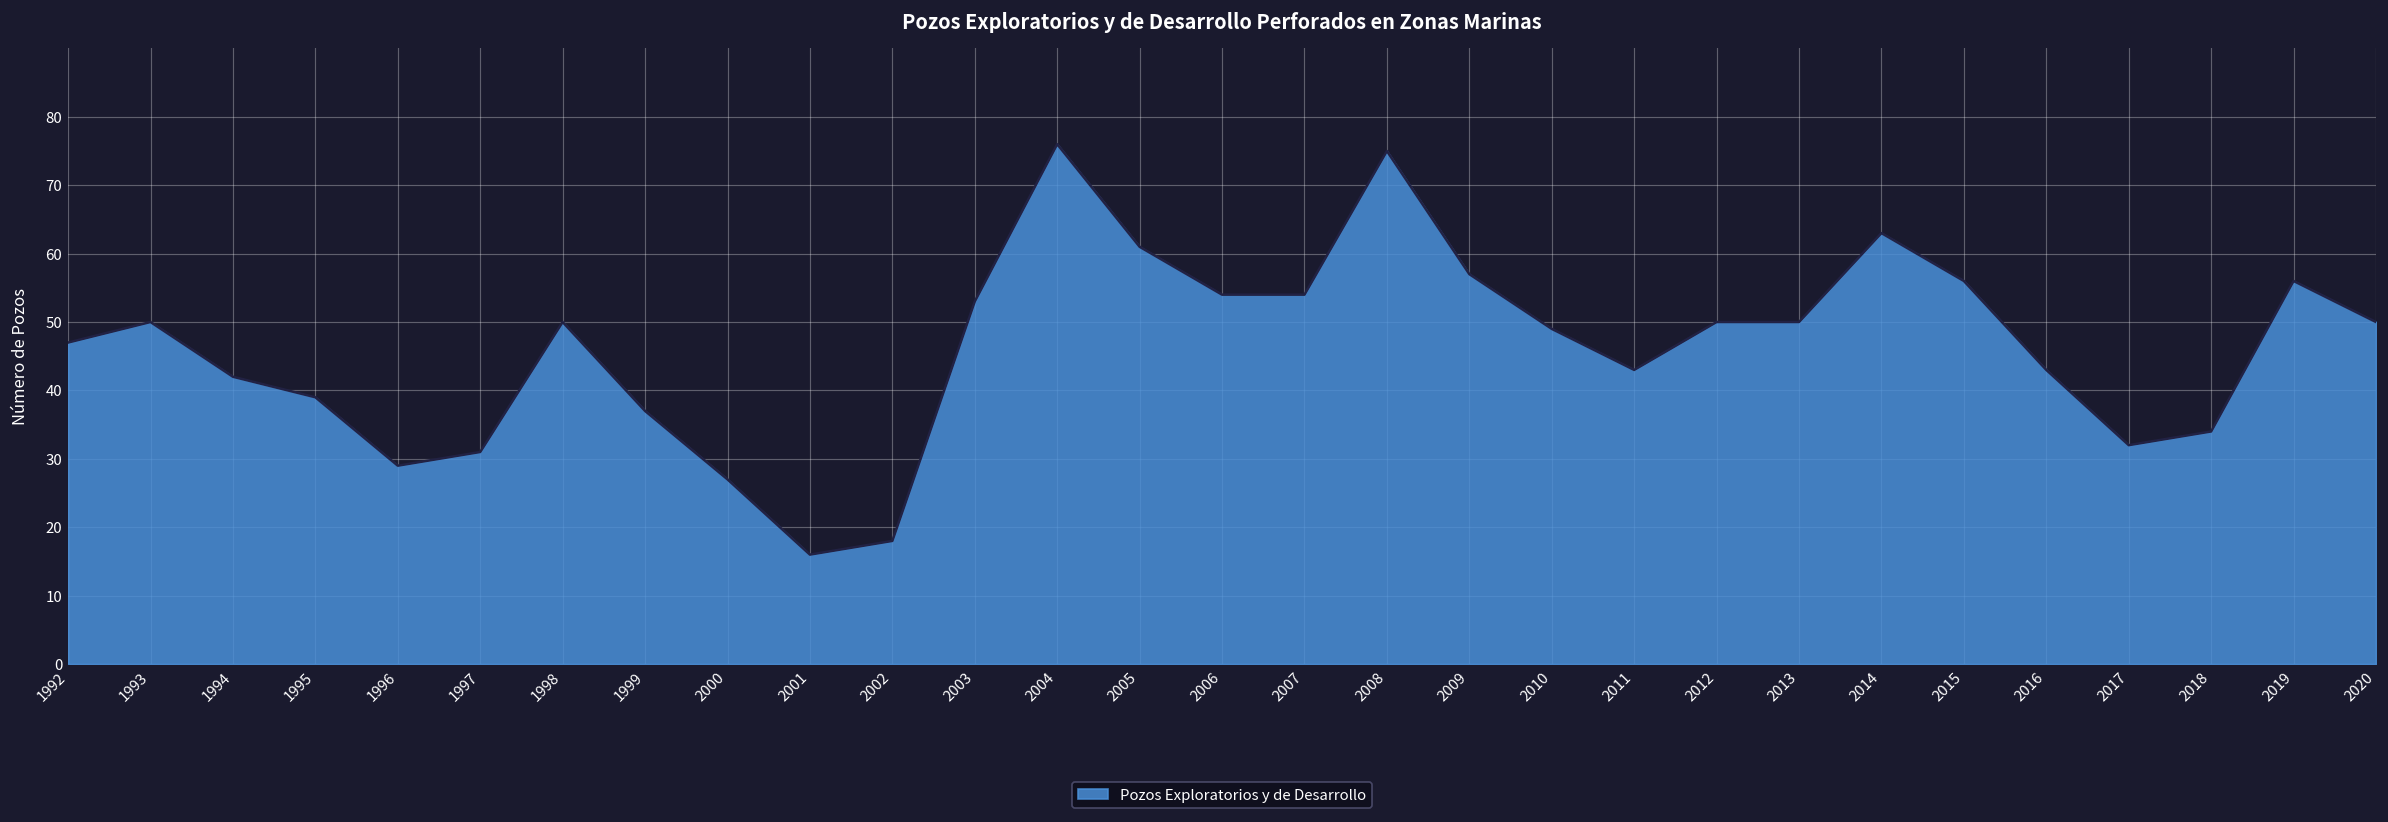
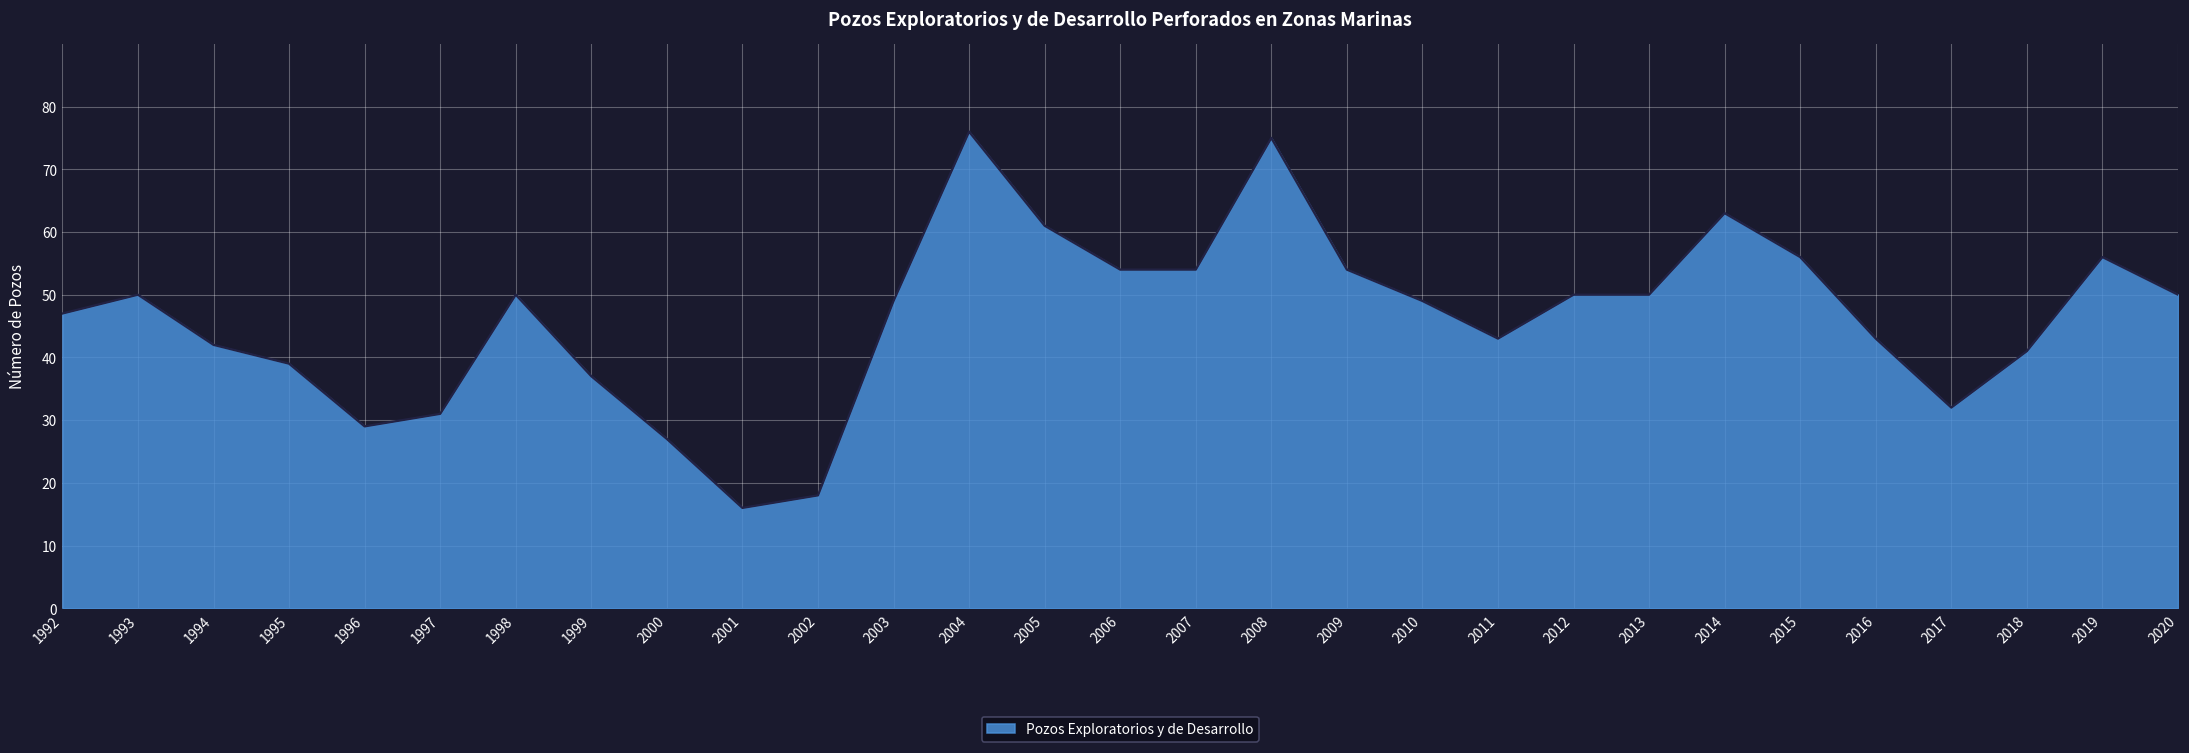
  {
    "1992": 47,
    "1993": 50,
    "1994": 42,
    "1995": 39,
    "1996": 29,
    "1997": 31,
    "1998": 50,
    "1999": 37,
    "2000": 27,
    "2001": 16,
    "2002": 18,
-   "2003": 53,
+   "2003": 49,
    "2004": 76,
    "2005": 61,
    "2006": 54,
    "2007": 54,
    "2008": 75,
-   "2009": 57,
+   "2009": 54,
    "2010": 49,
    "2011": 43,
    "2012": 50,
    "2013": 50,
    "2014": 63,
    "2015": 56,
    "2016": 43,
    "2017": 32,
-   "2018": 34,
+   "2018": 41,
    "2019": 56,
    "2020": 50
  }
